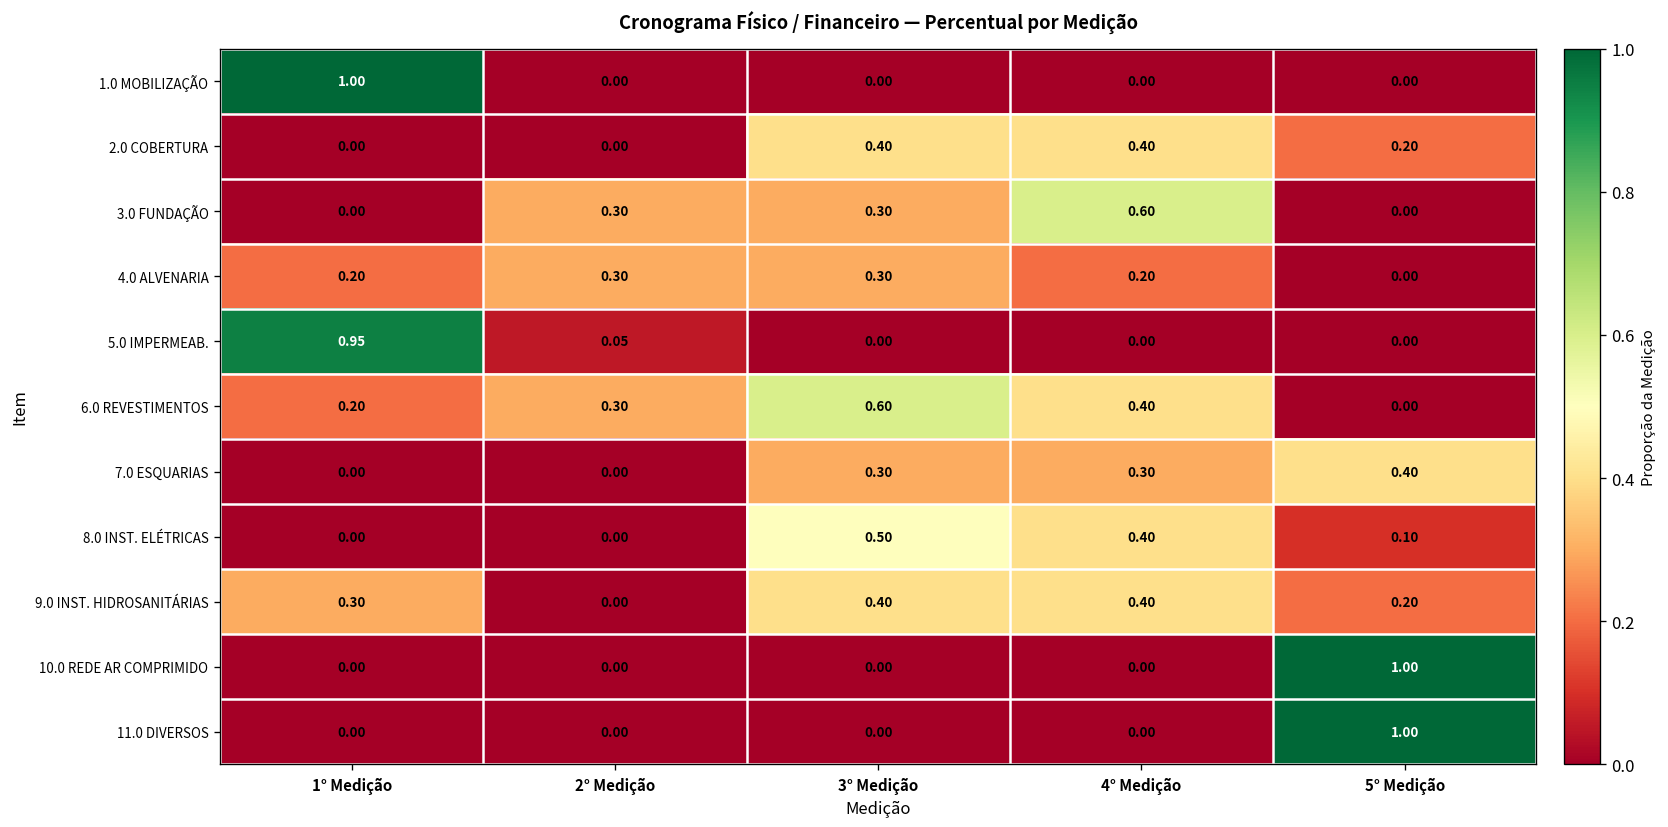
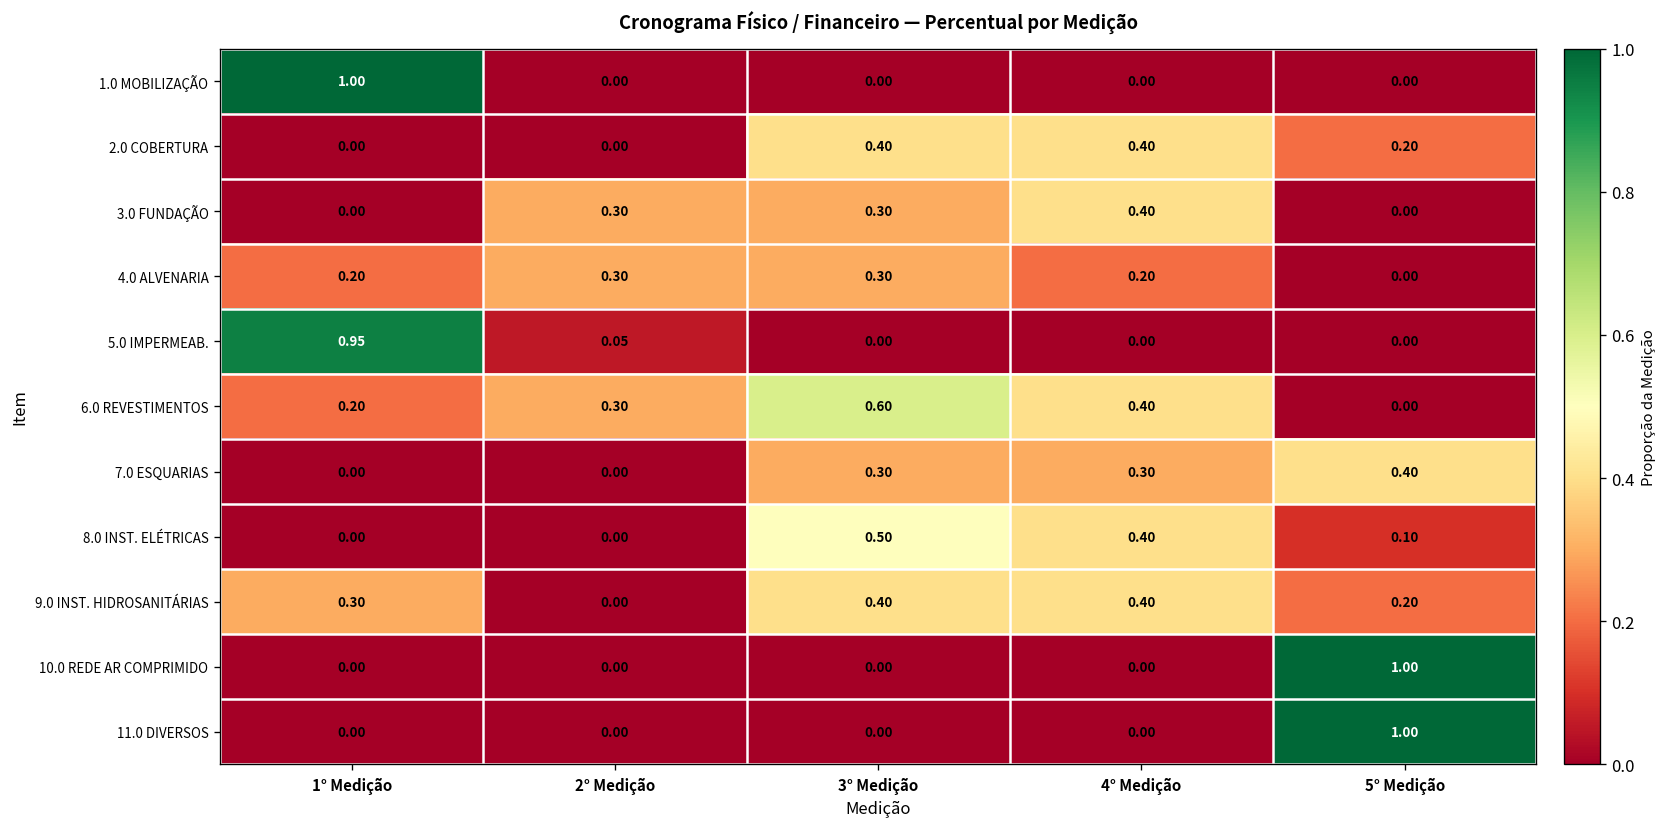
  {
    "1.0 MOBILIZAÇÃO": {
      "1° Medição": 1.00,
      "2° Medição": 0.00,
      "3° Medição": 0.00,
      "4° Medição": 0.00,
      "5° Medição": 0.00
    },
    "2.0 COBERTURA": {
      "1° Medição": 0.00,
      "2° Medição": 0.00,
      "3° Medição": 0.40,
      "4° Medição": 0.40,
      "5° Medição": 0.20
    },
    "3.0 FUNDAÇÃO": {
      "1° Medição": 0.00,
      "2° Medição": 0.30,
      "3° Medição": 0.30,
-     "4° Medição": 0.60,
+     "4° Medição": 0.40,
      "5° Medição": 0.00
    },
    "4.0 ALVENARIA": {
      "1° Medição": 0.20,
      "2° Medição": 0.30,
      "3° Medição": 0.30,
      "4° Medição": 0.20,
      "5° Medição": 0.00
    },
    "5.0 IMPERMEAB.": {
      "1° Medição": 0.95,
      "2° Medição": 0.05,
      "3° Medição": 0.00,
      "4° Medição": 0.00,
      "5° Medição": 0.00
    },
    "6.0 REVESTIMENTOS": {
      "1° Medição": 0.20,
      "2° Medição": 0.30,
      "3° Medição": 0.60,
      "4° Medição": 0.40,
      "5° Medição": 0.00
    },
    "7.0 ESQUARIAS": {
      "1° Medição": 0.00,
      "2° Medição": 0.00,
      "3° Medição": 0.30,
      "4° Medição": 0.30,
      "5° Medição": 0.40
    },
    "8.0 INST. ELÉTRICAS": {
      "1° Medição": 0.00,
      "2° Medição": 0.00,
      "3° Medição": 0.50,
      "4° Medição": 0.40,
      "5° Medição": 0.10
    },
    "9.0 INST. HIDROSANITÁRIAS": {
      "1° Medição": 0.30,
      "2° Medição": 0.00,
      "3° Medição": 0.40,
      "4° Medição": 0.40,
      "5° Medição": 0.20
    },
    "10.0 REDE AR COMPRIMIDO": {
      "1° Medição": 0.00,
      "2° Medição": 0.00,
      "3° Medição": 0.00,
      "4° Medição": 0.00,
      "5° Medição": 1.00
    },
    "11.0 DIVERSOS": {
      "1° Medição": 0.00,
      "2° Medição": 0.00,
      "3° Medição": 0.00,
      "4° Medição": 0.00,
      "5° Medição": 1.00
    }
  }
